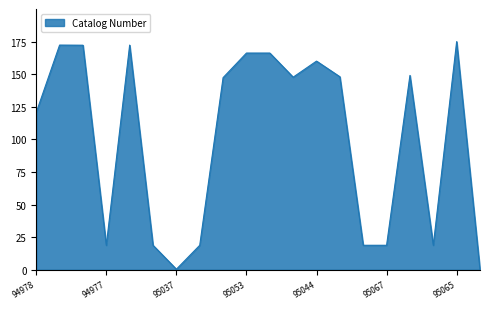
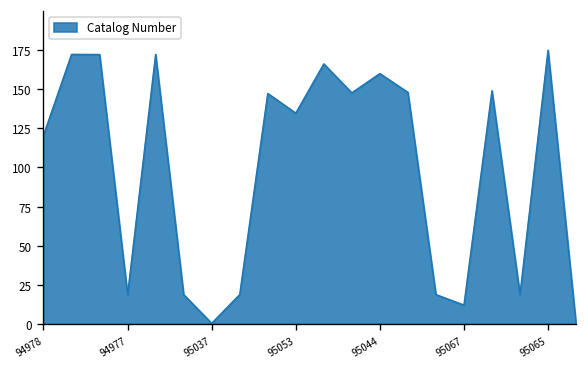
  {
    "94978": 121,
    "94977": 19,
    "95037": 0,
-   "95053": 166,
+   "95053": 135,
    "95044": 160,
-   "95067": 19,
+   "95067": 12,
    "95065": 175
  }
